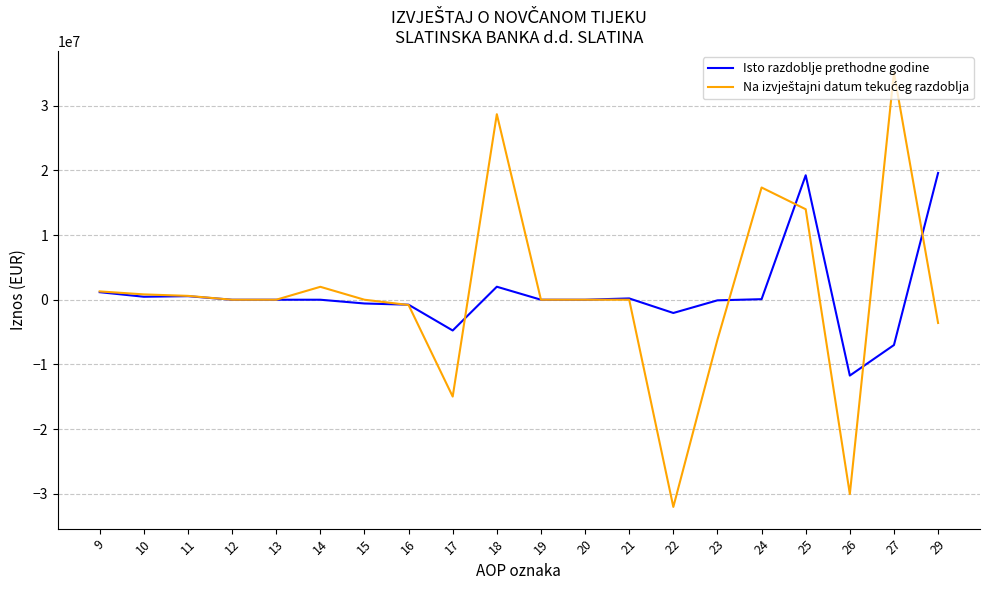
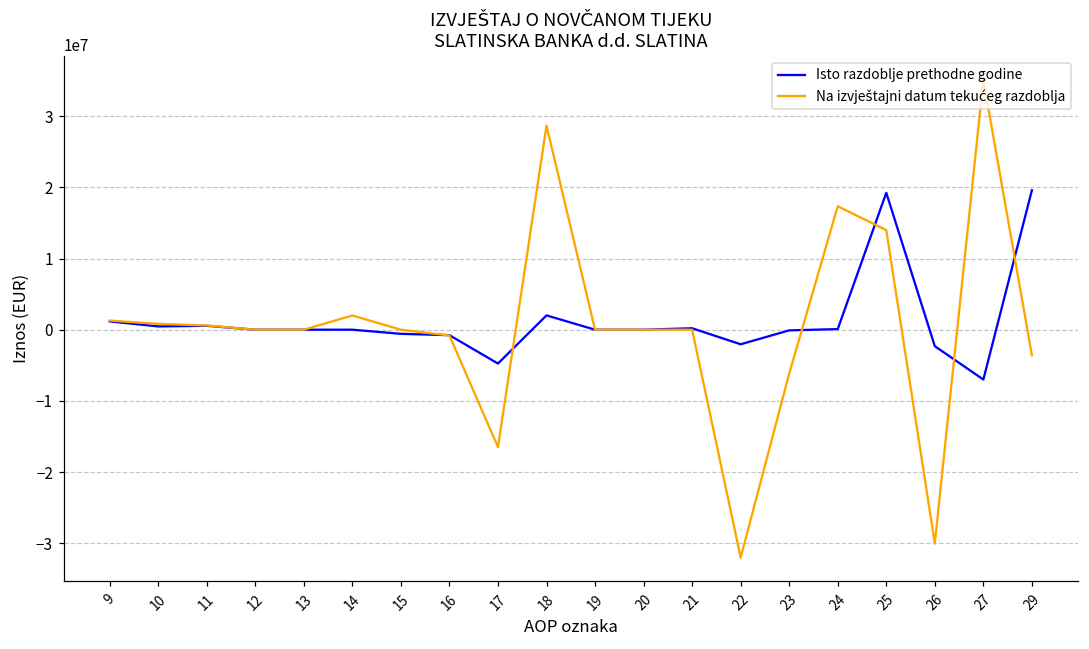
  {
    "Isto razdoblje prethodne godine": {
      "14": 0,
      "15": -1000000,
      "17": -5000000,
      "18": 2000000,
      "22": -2000000,
      "23": 0,
      "24": 0,
      "25": 19000000,
-     "26": -12000000,
+     "26": -2000000,
      "27": -7000000,
      "29": 20000000
    },
    "Na izvještajni datum tekućeg razdoblja": {
      "14": 2000000,
      "15": 0,
-     "17": -15000000,
+     "17": -16000000,
      "18": 29000000,
      "22": -32000000,
      "23": -6000000,
      "24": 17000000,
      "25": 14000000,
      "26": -30000000,
      "29": -4000000
    }
  }
